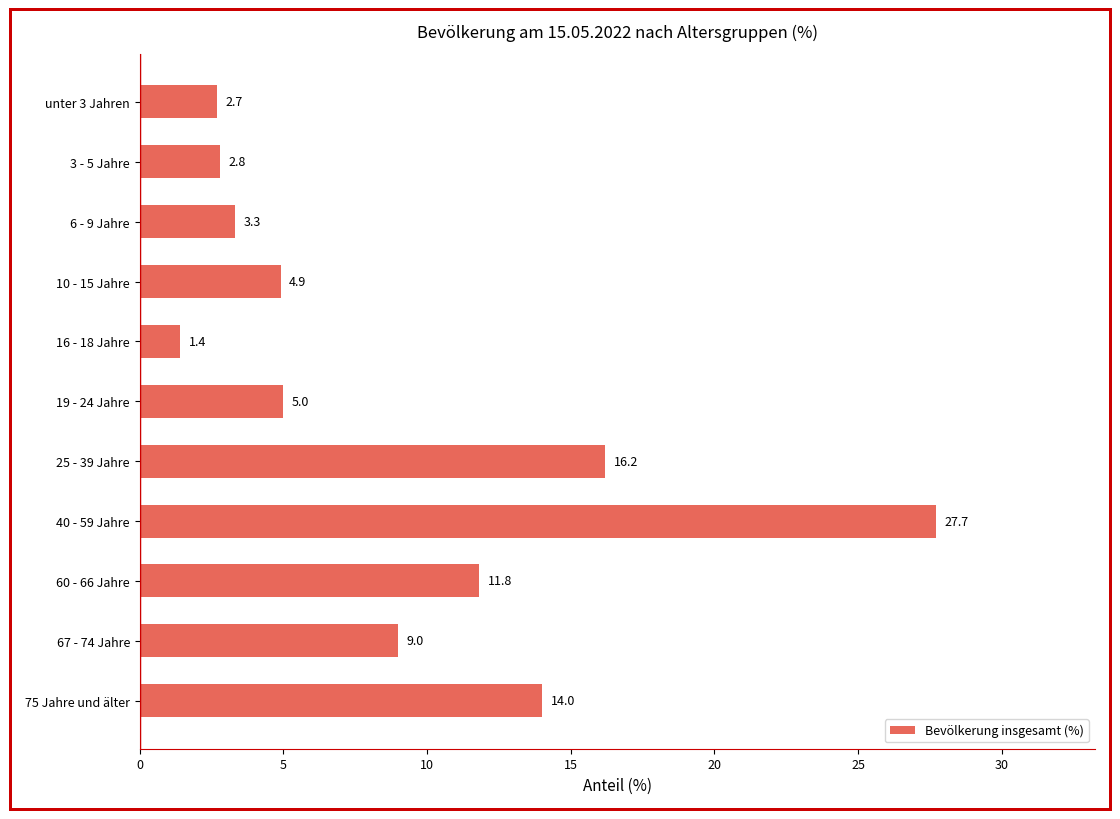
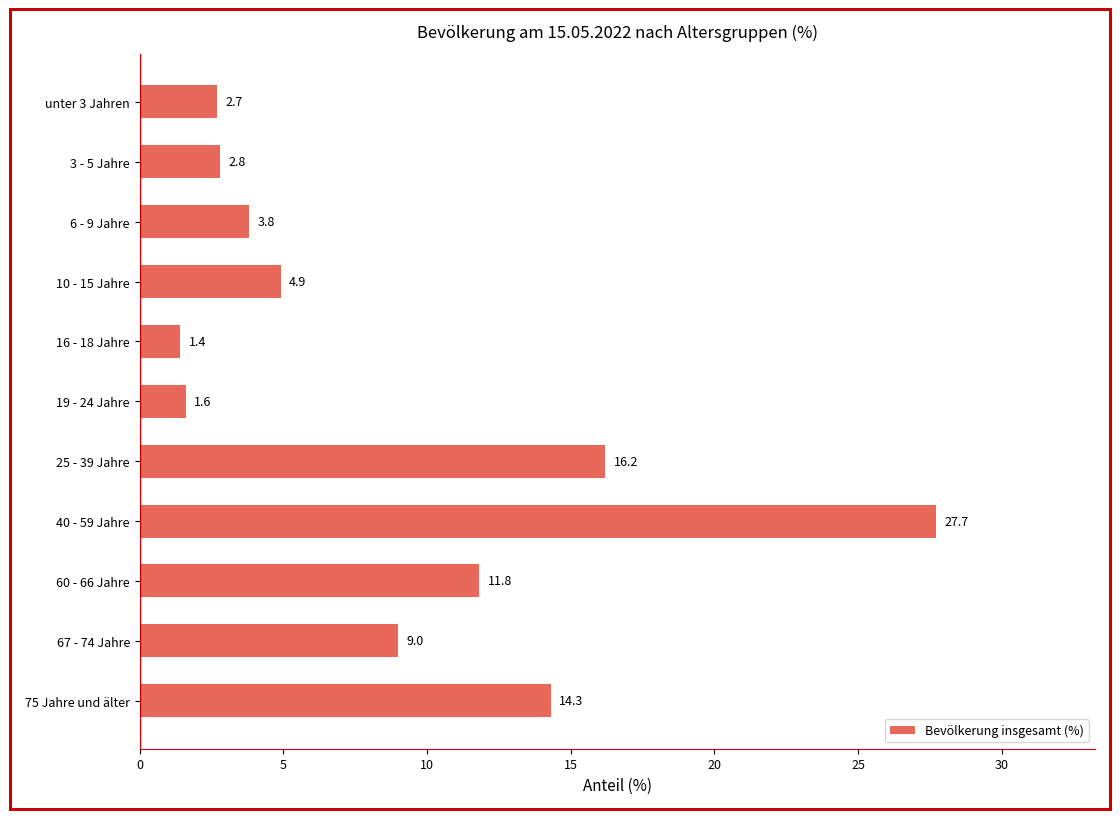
  {
    "unter 3 Jahren": 2.7,
    "3 - 5 Jahre": 2.8,
-   "6 - 9 Jahre": 3.3,
+   "6 - 9 Jahre": 3.8,
    "10 - 15 Jahre": 4.9,
    "16 - 18 Jahre": 1.4,
-   "19 - 24 Jahre": 5.0,
+   "19 - 24 Jahre": 1.6,
    "25 - 39 Jahre": 16.2,
    "40 - 59 Jahre": 27.7,
    "60 - 66 Jahre": 11.8,
    "67 - 74 Jahre": 9.0,
-   "75 Jahre und älter": 14.0
+   "75 Jahre und älter": 14.3
  }
